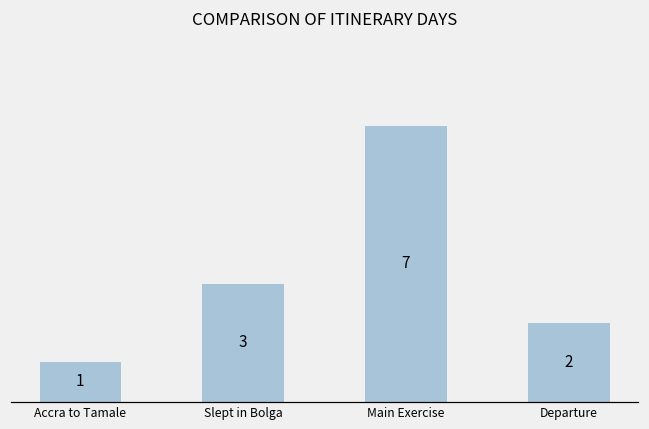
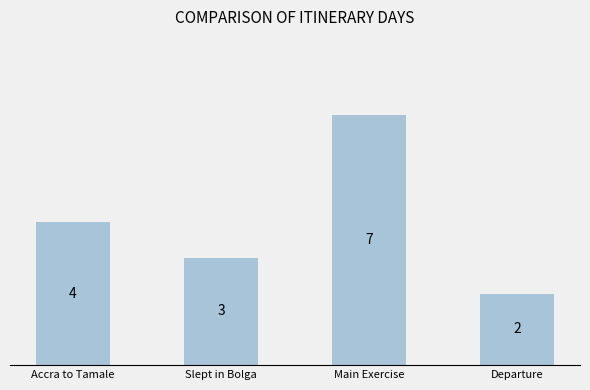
  {
-   "Accra to Tamale": 1,
+   "Accra to Tamale": 4,
    "Slept in Bolga": 3,
    "Main Exercise": 7,
    "Departure": 2
  }
